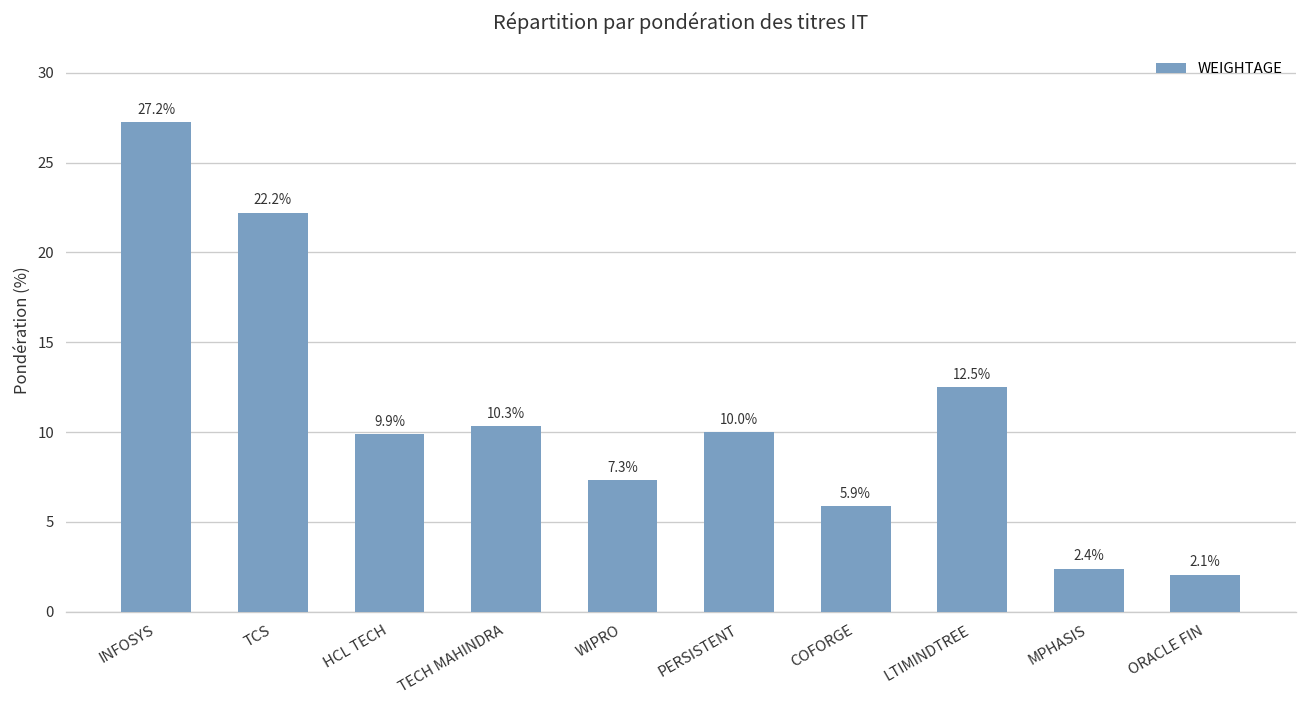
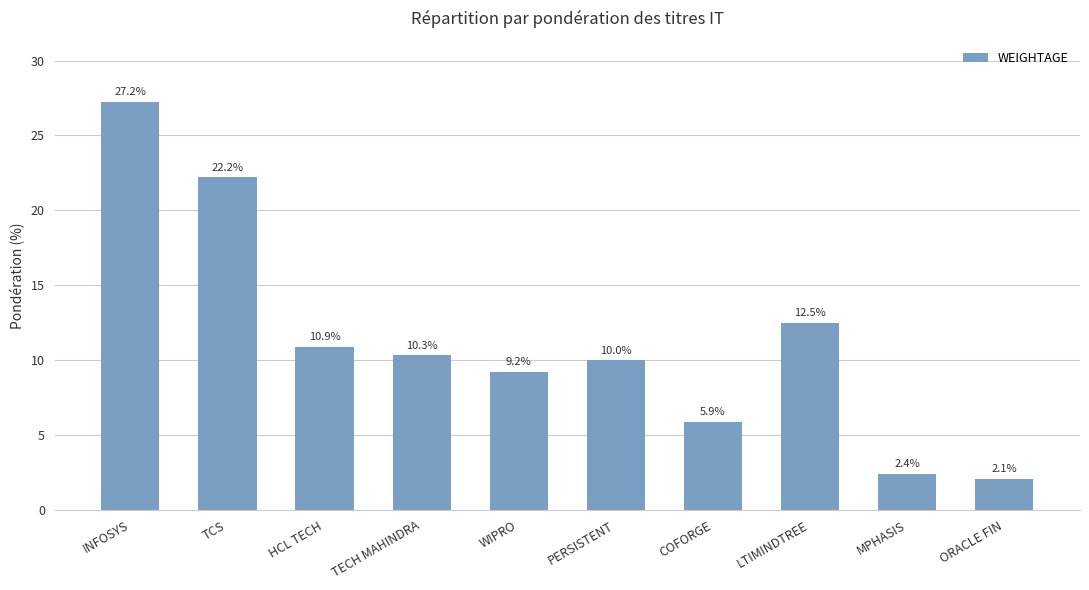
  {
    "INFOSYS": "27.2%",
    "TCS": "22.2%",
-   "HCL TECH": "9.9%",
+   "HCL TECH": "10.9%",
    "TECH MAHINDRA": "10.3%",
-   "WIPRO": "7.3%",
+   "WIPRO": "9.2%",
    "PERSISTENT": "10.0%",
    "COFORGE": "5.9%",
    "LTIMINDTREE": "12.5%",
    "MPHASIS": "2.4%",
    "ORACLE FIN": "2.1%"
  }
